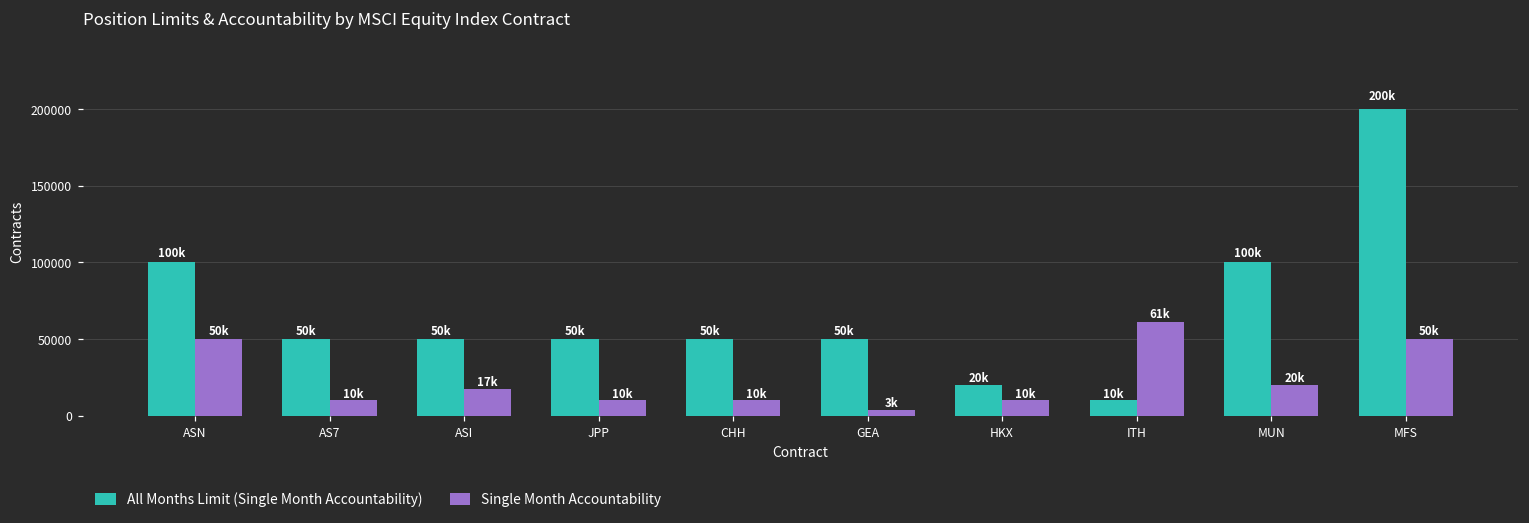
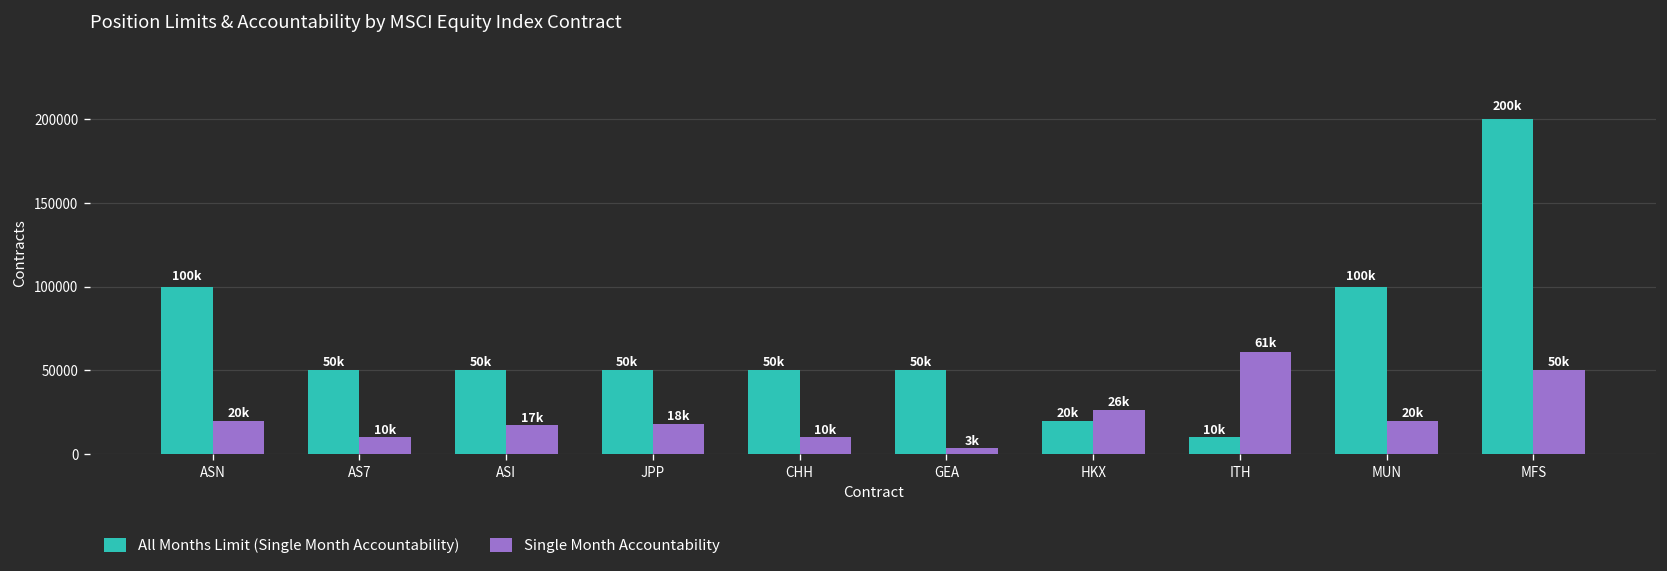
  {
    "All Months Limit (Single Month Accountability)": {
      "ASN": "100k",
      "AS7": "50k",
      "ASI": "50k",
      "JPP": "50k",
      "CHH": "50k",
      "GEA": "50k",
      "HKX": "20k",
      "ITH": "10k",
      "MUN": "100k",
      "MFS": "200k"
    },
    "Single Month Accountability": {
-     "ASN": "50k",
+     "ASN": "20k",
      "AS7": "10k",
      "ASI": "17k",
-     "JPP": "10k",
+     "JPP": "18k",
      "CHH": "10k",
-     "HKX": "10k",
+     "HKX": "26k",
      "ITH": "61k",
      "MUN": "20k",
      "MFS": "50k"
    }
  }
